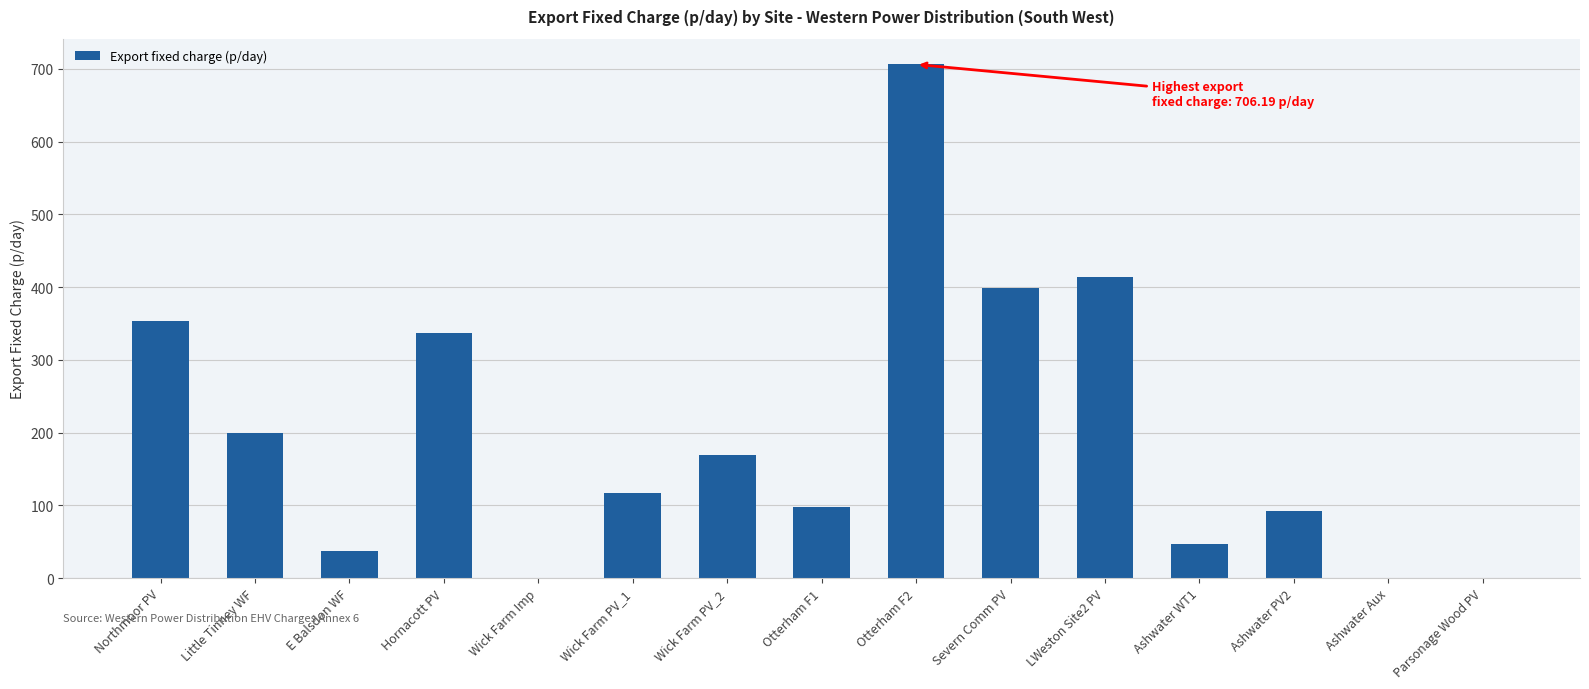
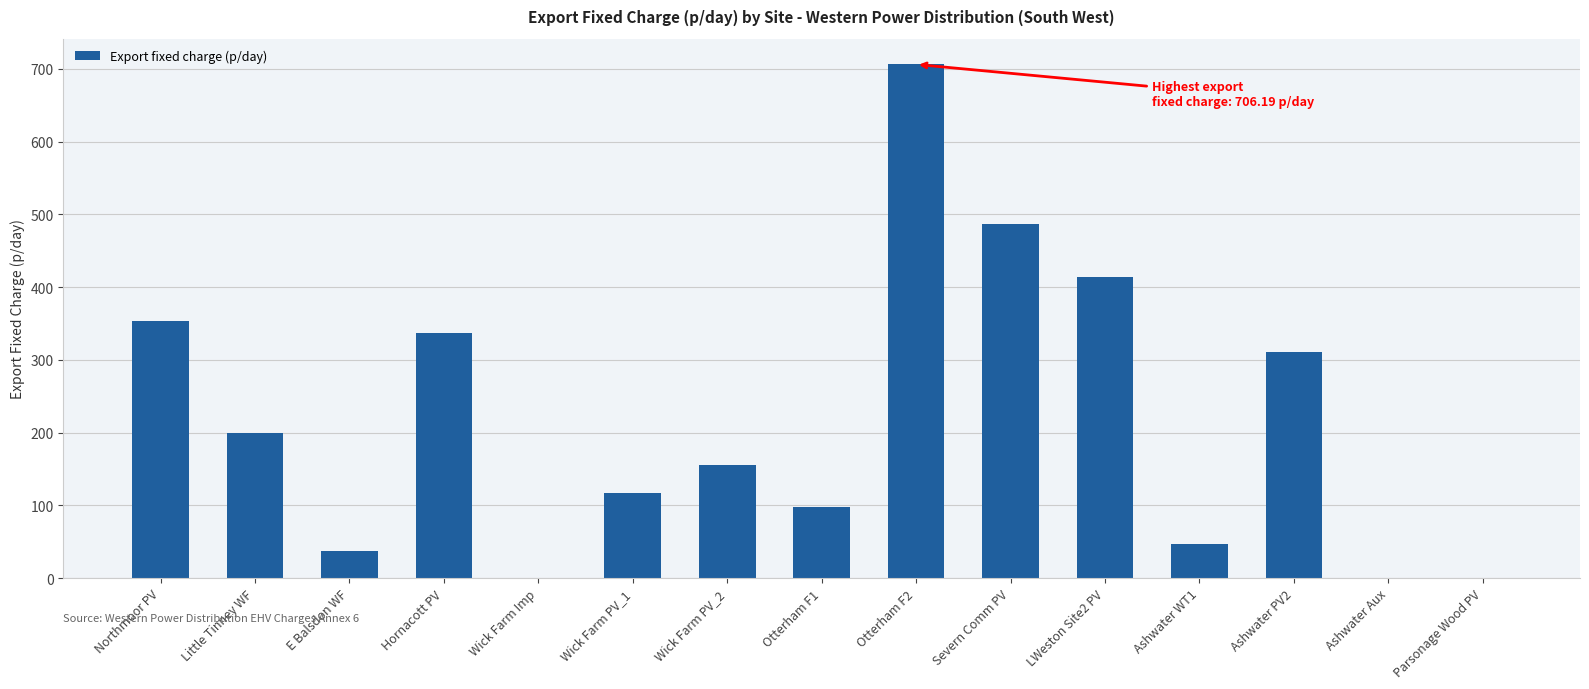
  {
    "Northmoor PV": 350,
    "Little Tinney WF": 200,
    "E Balsdon WF": 40,
    "Hornacott PV": 340,
    "Wick Farm Imp": 0,
    "Wick Farm PV_1": 120,
-   "Wick Farm PV_2": 170,
+   "Wick Farm PV_2": 160,
    "Otterham F1": 100,
-   "Severn Comm PV": 400,
+   "Severn Comm PV": 490,
    "LWeston Site2 PV": 410,
    "Ashwater WT1": 50,
-   "Ashwater PV2": 90,
+   "Ashwater PV2": 310,
    "Ashwater Aux": 0,
    "Parsonage Wood PV": 0
  }
